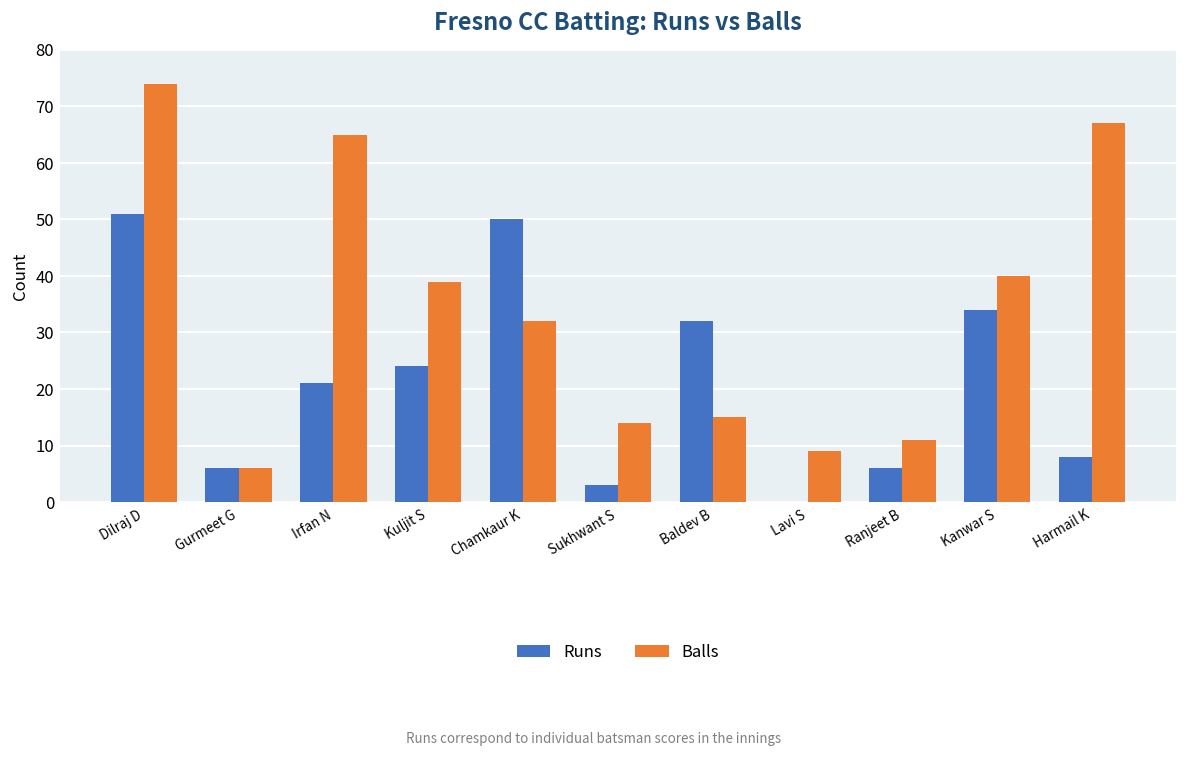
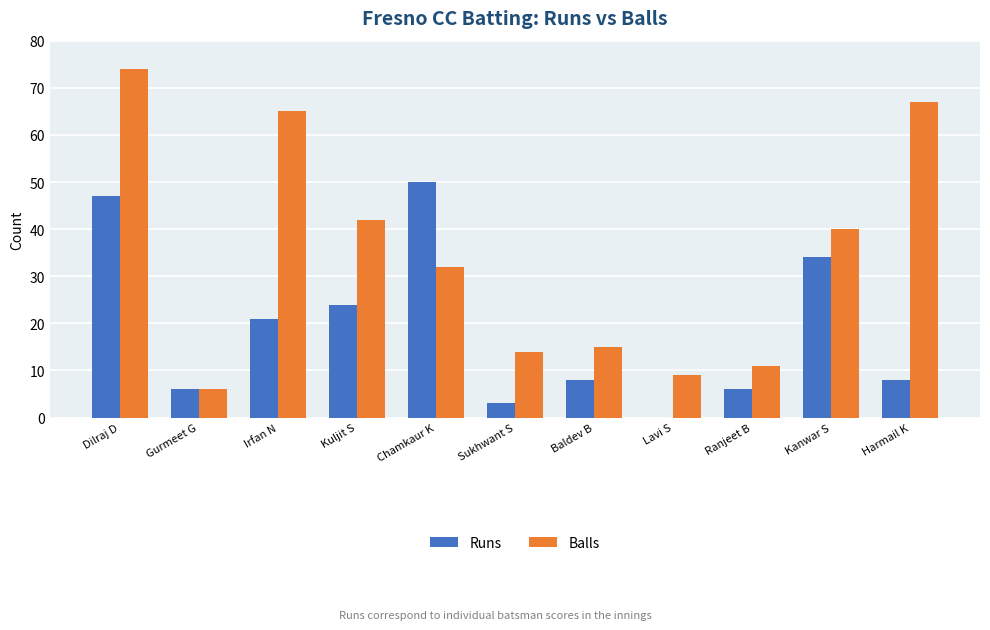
  {
    "Runs": {
-     "Dilraj D": 51,
+     "Dilraj D": 47,
      "Gurmeet G": 6,
      "Irfan N": 21,
      "Kuljit S": 24,
      "Chamkaur K": 50,
      "Sukhwant S": 3,
-     "Baldev B": 32,
+     "Baldev B": 8,
      "Lavi S": 0,
      "Ranjeet B": 6,
      "Kanwar S": 34,
      "Harmail K": 8
    },
    "Balls": {
      "Dilraj D": 74,
      "Gurmeet G": 6,
      "Irfan N": 65,
-     "Kuljit S": 39,
+     "Kuljit S": 42,
      "Chamkaur K": 32,
      "Sukhwant S": 14,
      "Baldev B": 15,
      "Lavi S": 9,
      "Ranjeet B": 11,
      "Kanwar S": 40,
      "Harmail K": 67
    }
  }
